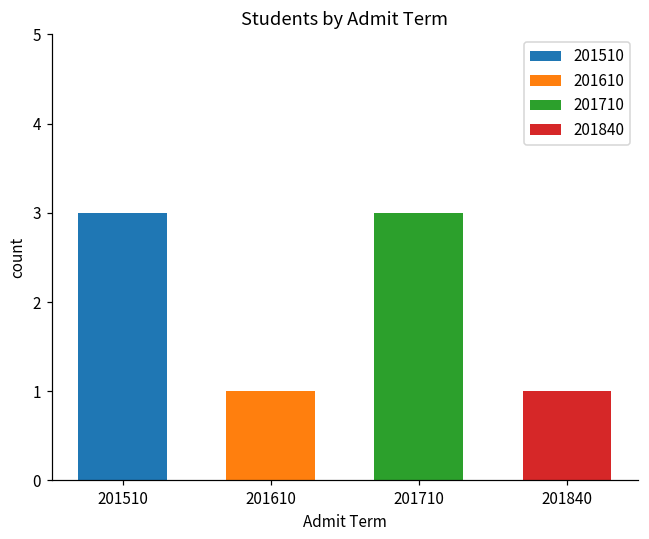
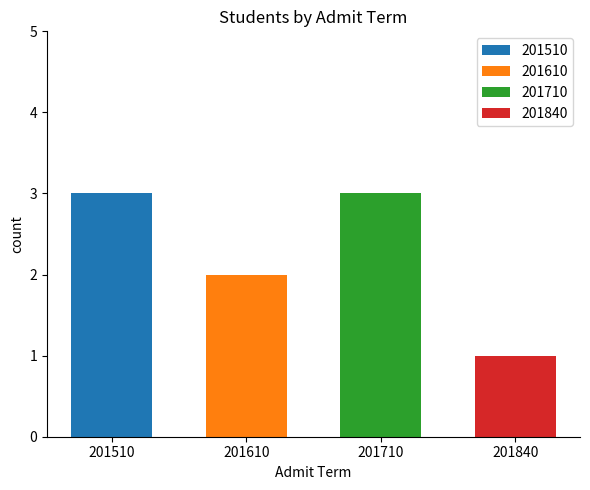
  {
    "201510": 3,
-   "201610": 1,
+   "201610": 2,
    "201710": 3,
    "201840": 1
  }
